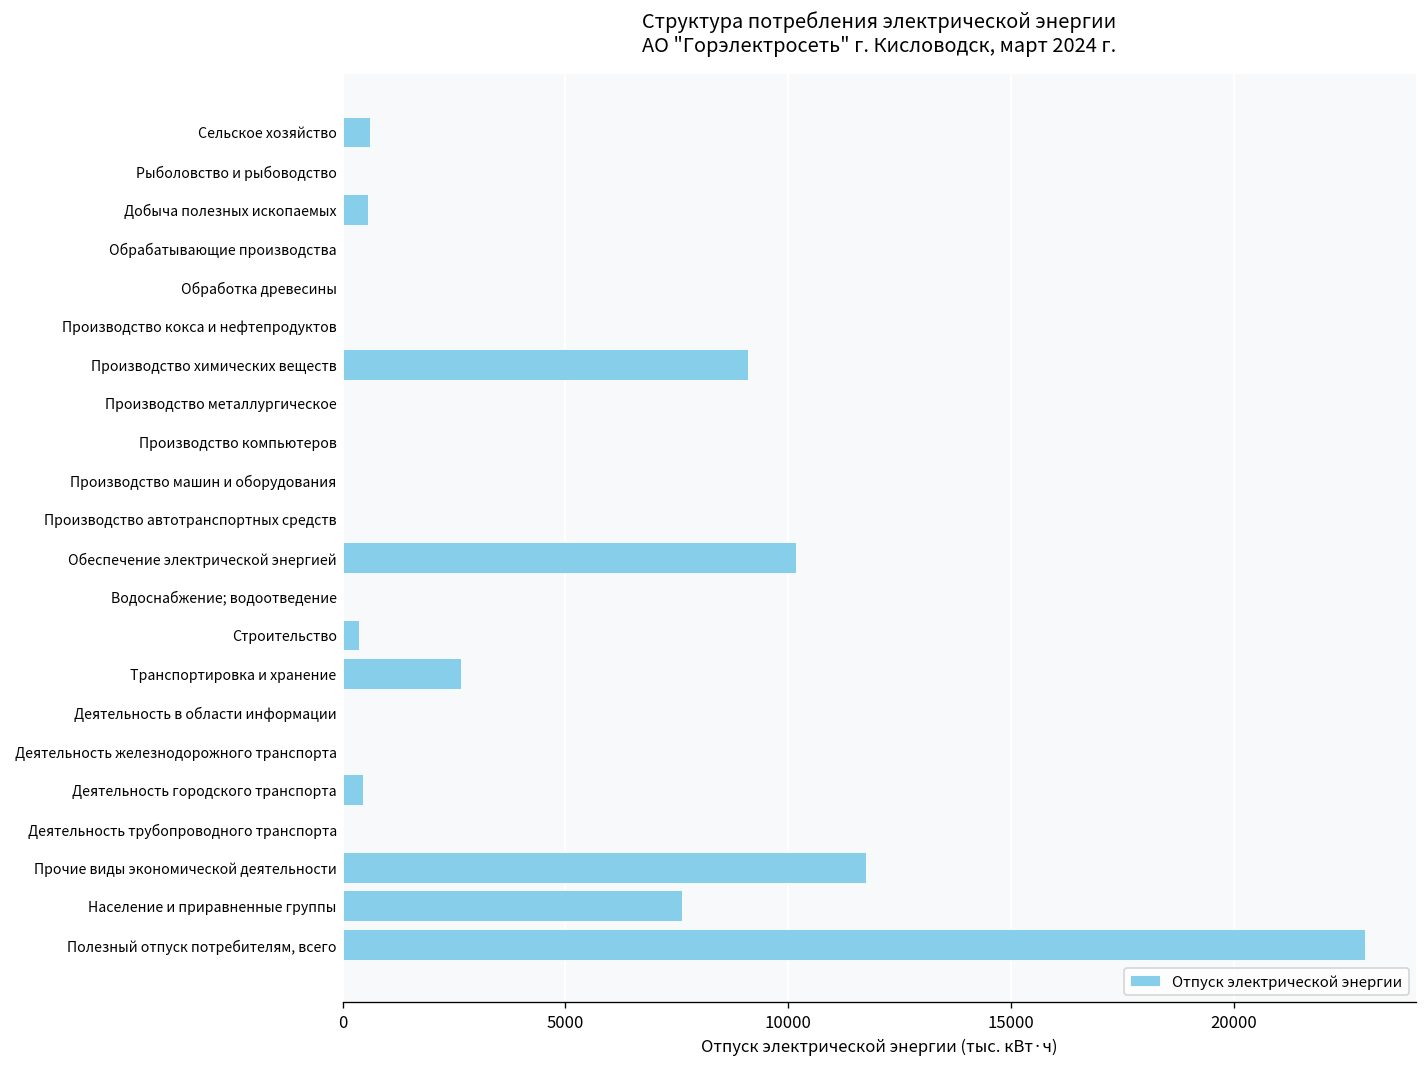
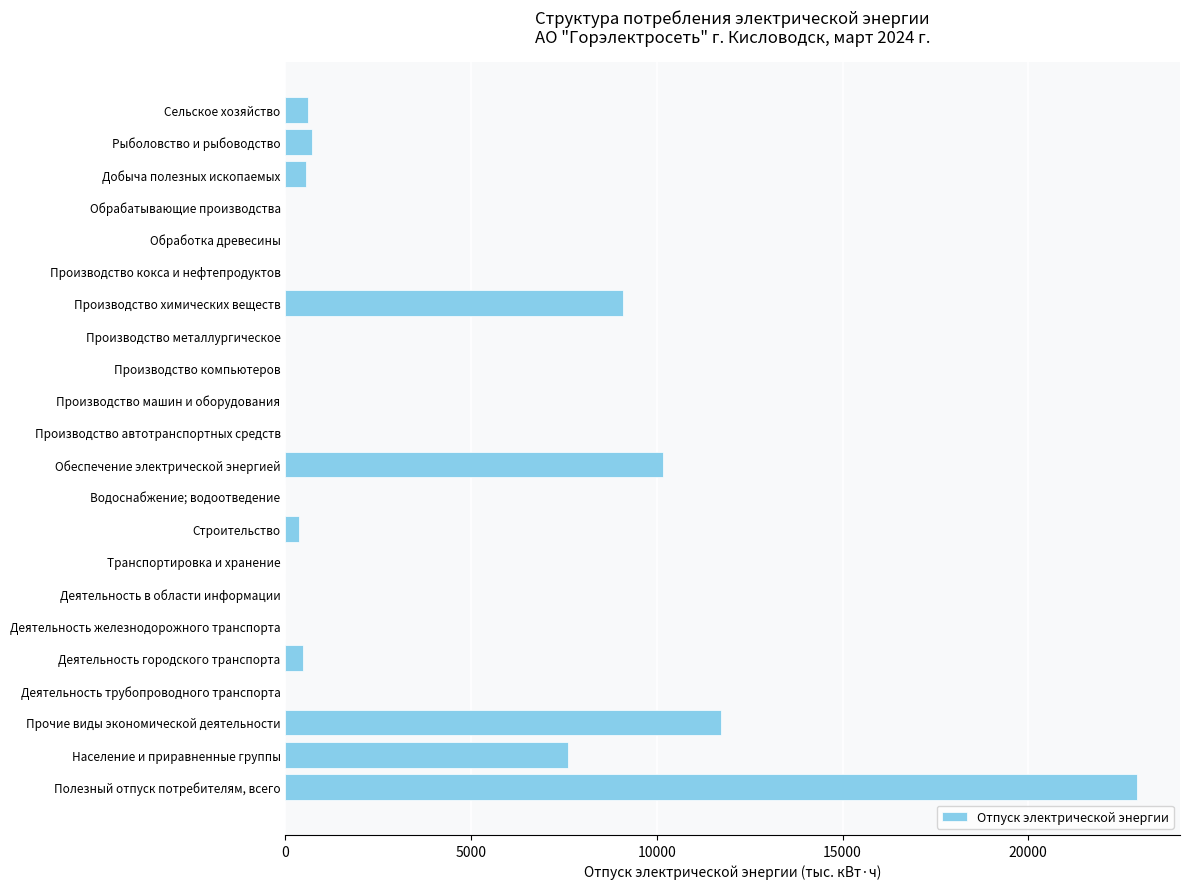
  {
    "Сельское хозяйство": 600,
-   "Рыболовство и рыбоводство": 0,
+   "Рыболовство и рыбоводство": 700,
    "Добыча полезных ископаемых": 600,
    "Обрабатывающие производства": 0,
    "Обработка древесины": 0,
    "Производство кокса и нефтепродуктов": 0,
    "Производство химических веществ": 9100,
    "Производство металлургическое": 0,
    "Производство компьютеров": 0,
    "Производство машин и оборудования": 0,
    "Производство автотранспортных средств": 0,
    "Обеспечение электрической энергией": 10200,
    "Водоснабжение; водоотведение": 0,
    "Строительство": 400,
-   "Транспортировка и хранение": 2700,
+   "Транспортировка и хранение": 0,
    "Деятельность в области информации": 0,
    "Деятельность железнодорожного транспорта": 0,
    "Деятельность городского транспорта": 500,
    "Деятельность трубопроводного транспорта": 0,
    "Прочие виды экономической деятельности": 11700,
    "Население и приравненные группы": 7600,
    "Полезный отпуск потребителям, всего": 22900
  }
